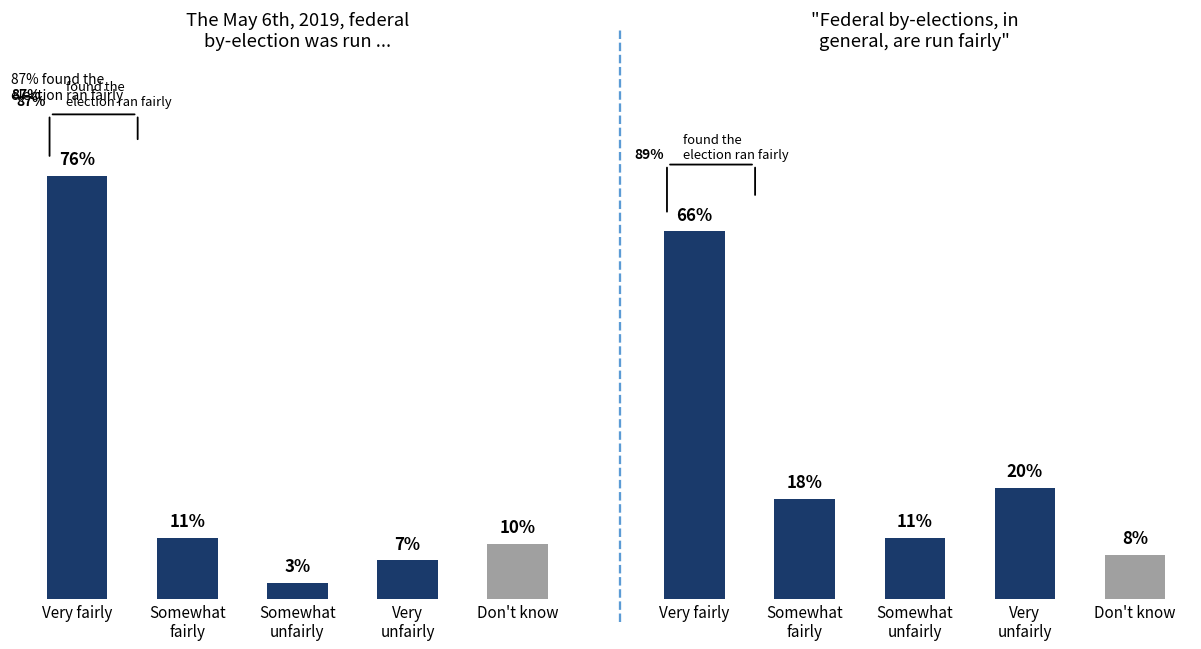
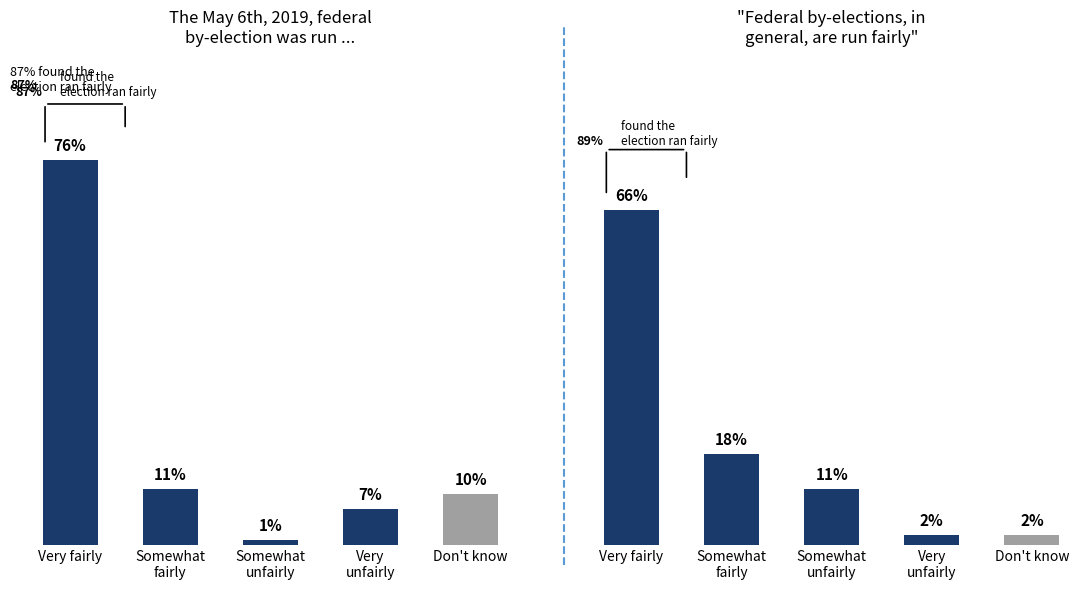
  {
    "The May 6th, 2019, federal by-election was run ...": {
      "Very fairly": "76%",
      "Somewhat fairly": "11%",
-     "Somewhat unfairly": "3%",
+     "Somewhat unfairly": "1%",
      "Very unfairly": "7%",
      "Don't know": "10%"
    },
    "\"Federal by-elections, in general, are run fairly\"": {
      "Very fairly": "66%",
      "Somewhat fairly": "18%",
      "Somewhat unfairly": "11%",
-     "Very unfairly": "20%",
-     "Don't know": "8%"
+     "Very unfairly": "2%",
+     "Don't know": "2%"
    }
  }
